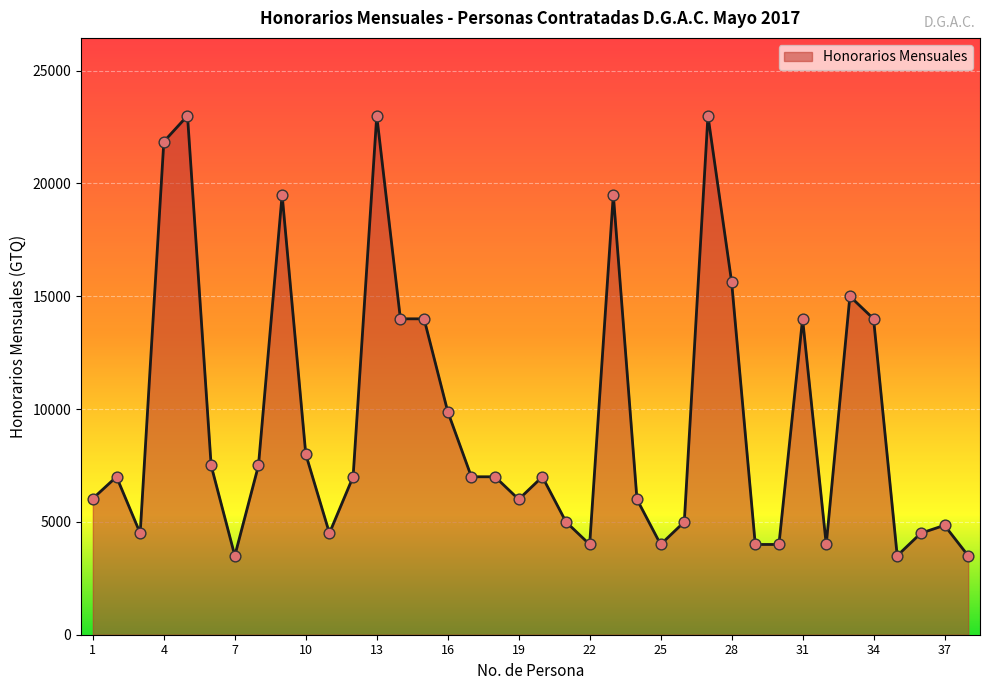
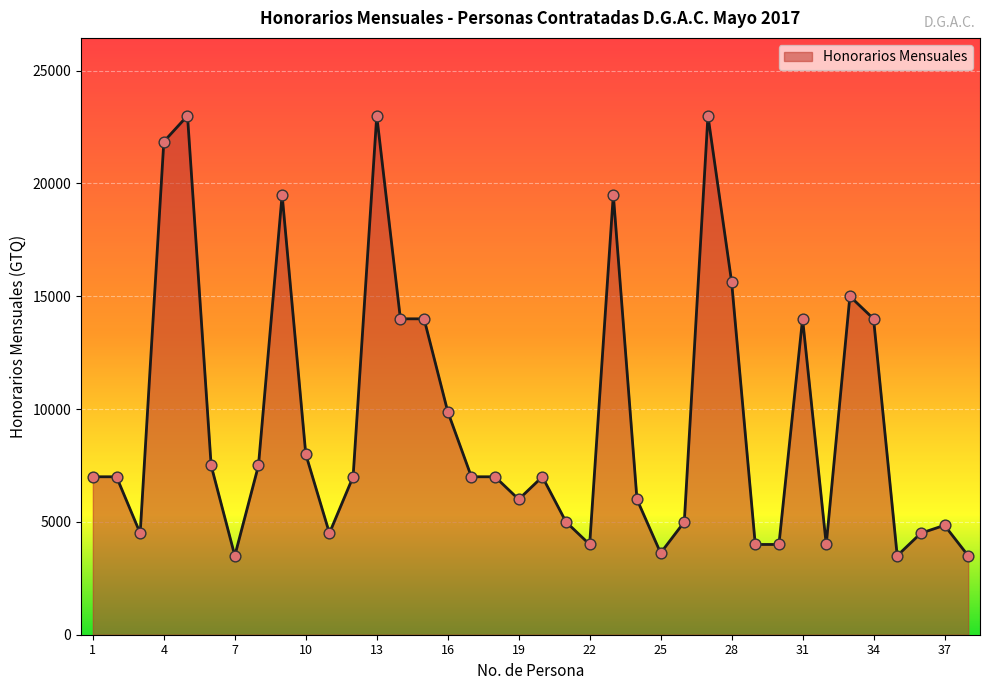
  {
-   "1": 6000,
+   "1": 7000,
    "4": 21900,
    "7": 3500,
    "10": 8000,
    "13": 23000,
    "16": 9900,
    "19": 6000,
    "22": 4000,
-   "25": 4000,
+   "25": 3600,
    "28": 15600,
    "31": 14000,
    "34": 14000,
    "37": 4800
  }
